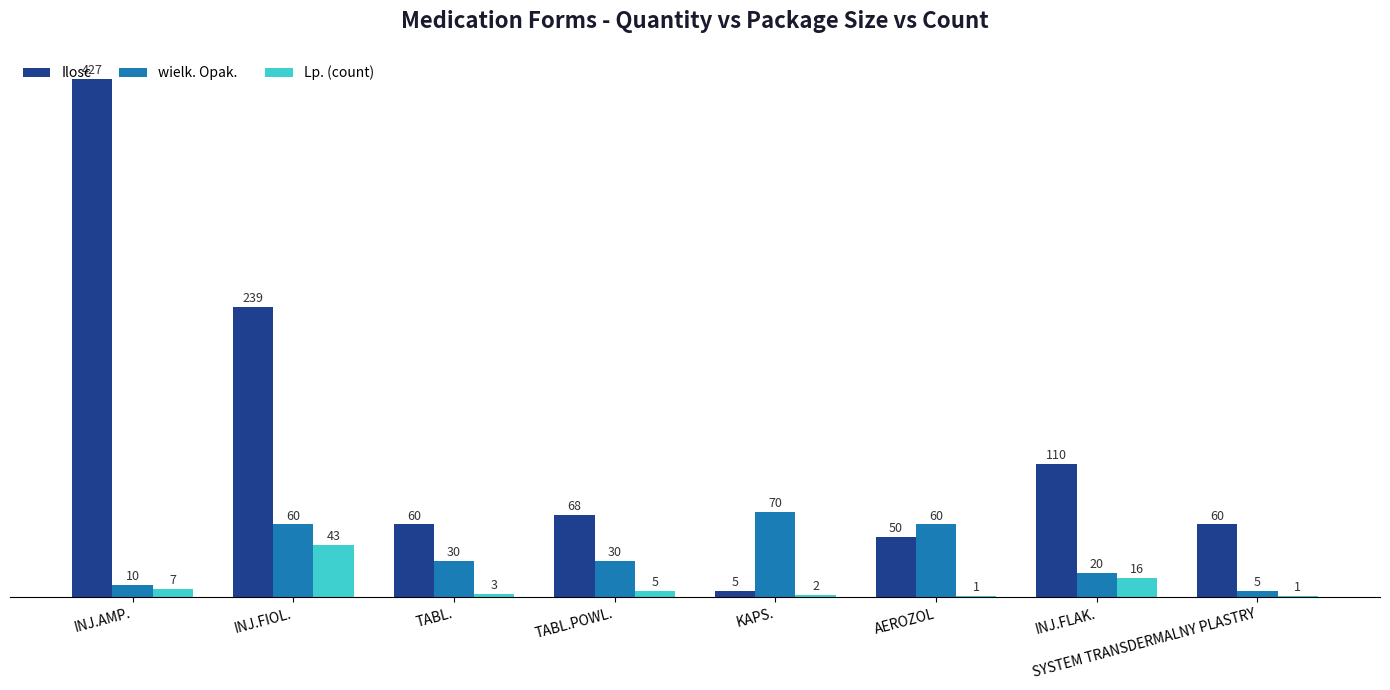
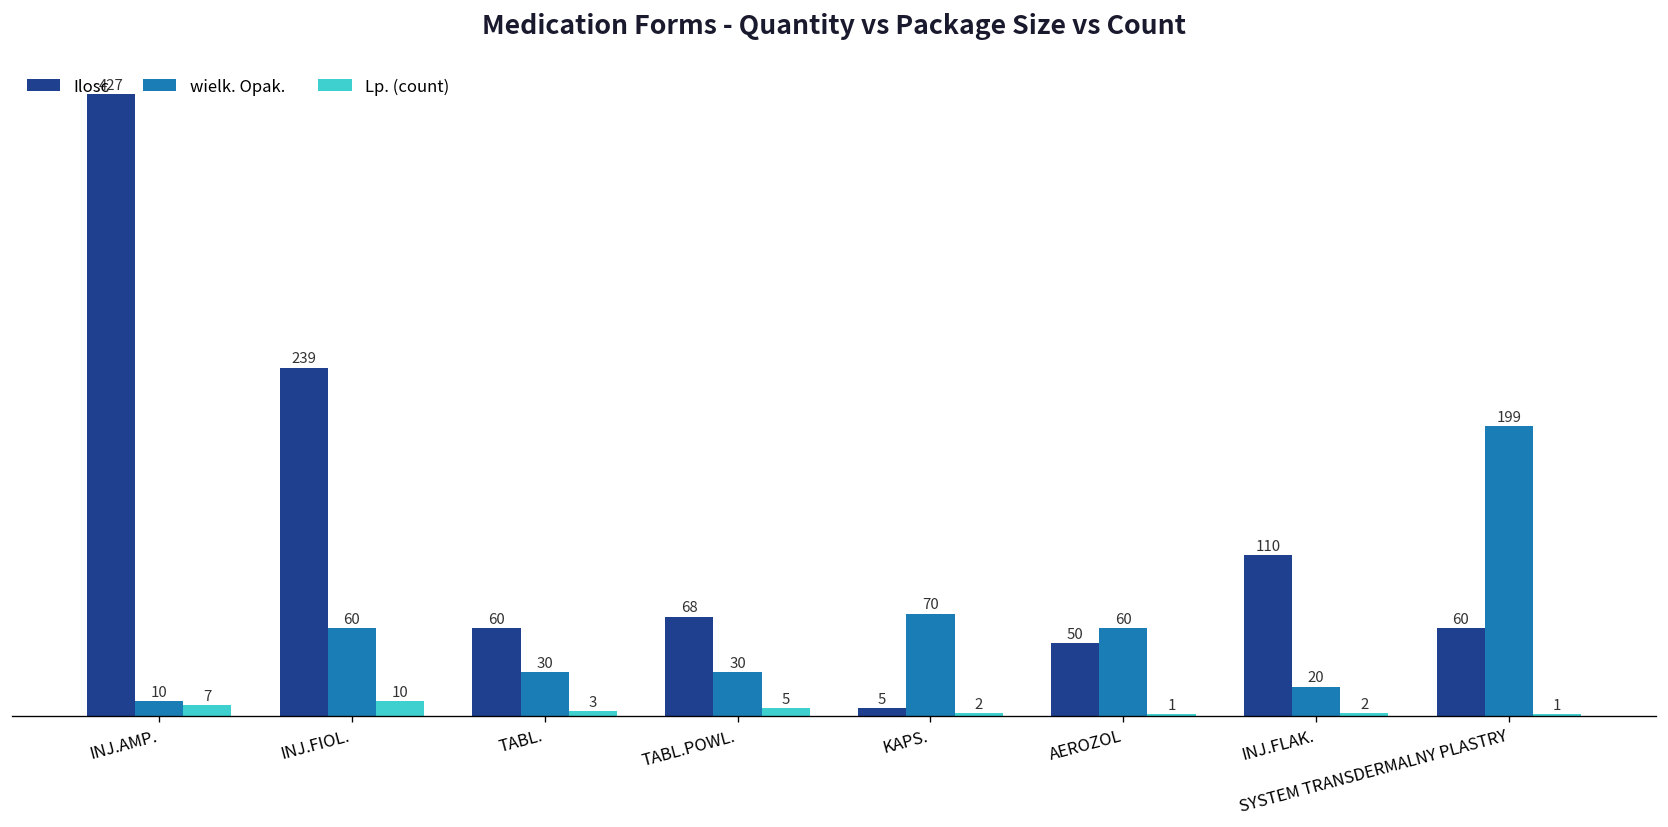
  {
    "Ilosc": {
      "INJ.AMP.": 427,
      "INJ.FIOL.": 239,
      "TABL.": 60,
      "TABL.POWL.": 68,
      "KAPS.": 5,
      "AEROZOL": 50,
      "INJ.FLAK.": 110,
      "SYSTEM TRANSDERMALNY PLASTRY": 60
    },
    "wielk. Opak.": {
      "INJ.AMP.": 10,
      "INJ.FIOL.": 60,
      "TABL.": 30,
      "TABL.POWL.": 30,
      "KAPS.": 70,
      "AEROZOL": 60,
      "INJ.FLAK.": 20,
-     "SYSTEM TRANSDERMALNY PLASTRY": 5
+     "SYSTEM TRANSDERMALNY PLASTRY": 199
    },
    "Lp. (count)": {
      "INJ.AMP.": 7,
-     "INJ.FIOL.": 43,
+     "INJ.FIOL.": 10,
      "TABL.": 3,
      "TABL.POWL.": 5,
      "KAPS.": 2,
      "AEROZOL": 1,
-     "INJ.FLAK.": 16,
+     "INJ.FLAK.": 2,
      "SYSTEM TRANSDERMALNY PLASTRY": 1
    }
  }
